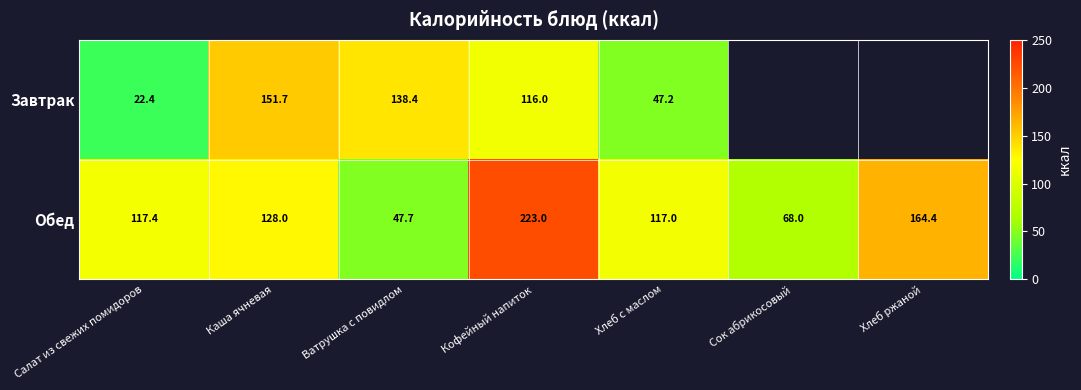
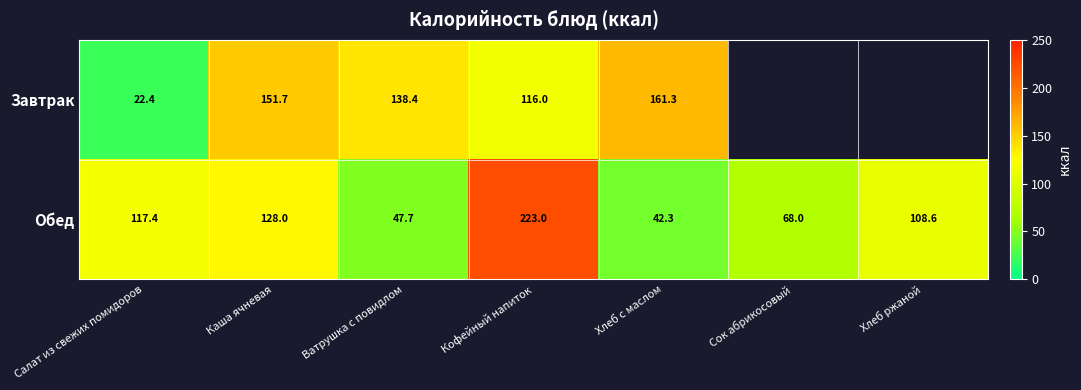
  {
    "Завтрак": {
      "Салат из свежих помидоров": 22.4,
      "Каша ячневая": 151.7,
      "Ватрушка с повидлом": 138.4,
      "Кофейный напиток": 116.0,
-     "Хлеб с маслом": 47.2
+     "Хлеб с маслом": 161.3
    },
    "Обед": {
      "Салат из свежих помидоров": 117.4,
      "Каша ячневая": 128.0,
      "Ватрушка с повидлом": 47.7,
      "Кофейный напиток": 223.0,
-     "Хлеб с маслом": 117.0,
+     "Хлеб с маслом": 42.3,
      "Сок абрикосовый": 68.0,
-     "Хлеб ржаной": 164.4
+     "Хлеб ржаной": 108.6
    }
  }
